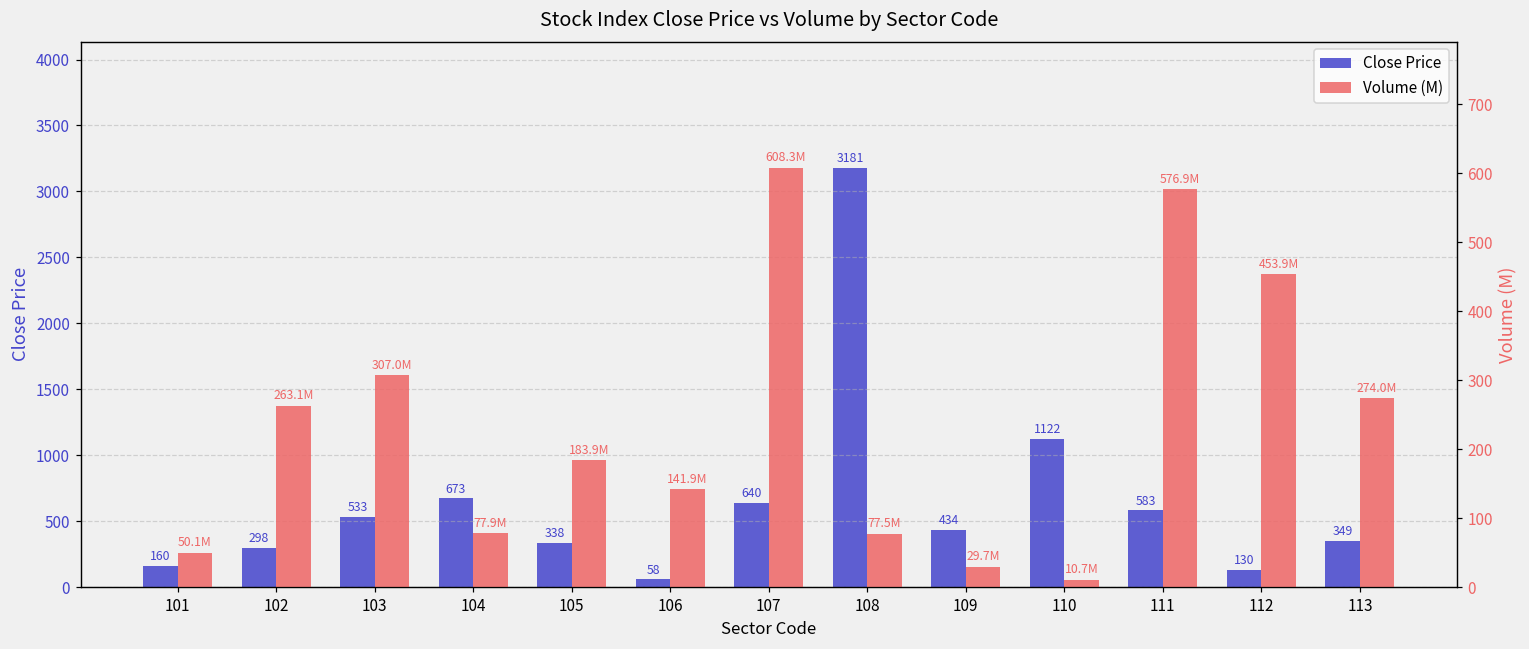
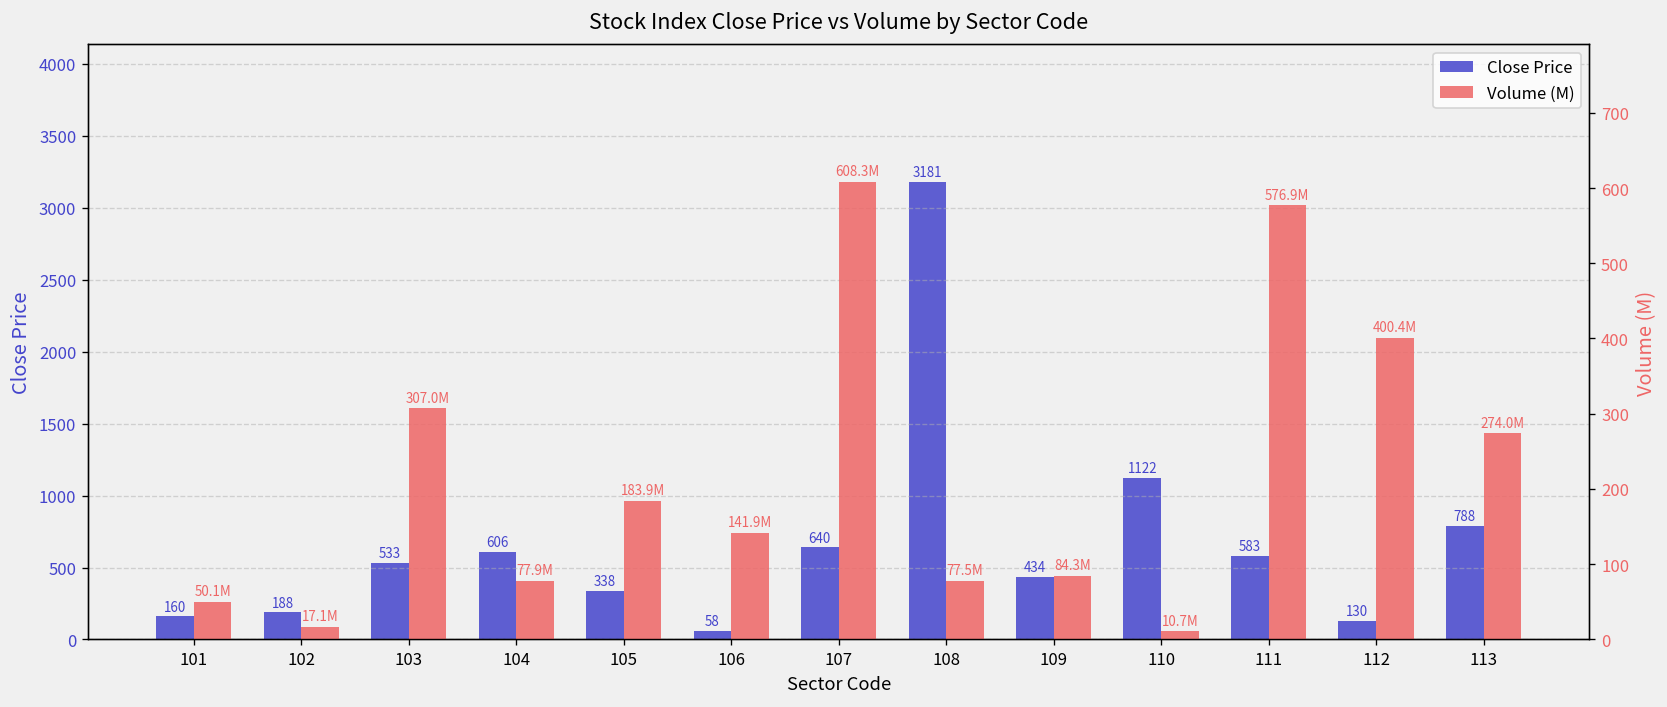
  {
    "Close Price": {
      "101": "160",
-     "102": "298",
+     "102": "188",
      "103": "533",
-     "104": "673",
+     "104": "606",
      "105": "338",
      "106": "58",
      "107": "640",
      "108": "3181",
      "109": "434",
      "110": "1122",
      "111": "583",
      "112": "130",
-     "113": "349"
+     "113": "788"
    },
    "Volume (M)": {
      "101": "50.1M",
-     "102": "263.1M",
+     "102": "17.1M",
      "103": "307.0M",
      "104": "77.9M",
      "105": "183.9M",
      "106": "141.9M",
      "107": "608.3M",
      "108": "77.5M",
-     "109": "29.7M",
+     "109": "84.3M",
      "110": "10.7M",
      "111": "576.9M",
-     "112": "453.9M",
+     "112": "400.4M",
      "113": "274.0M"
    }
  }
